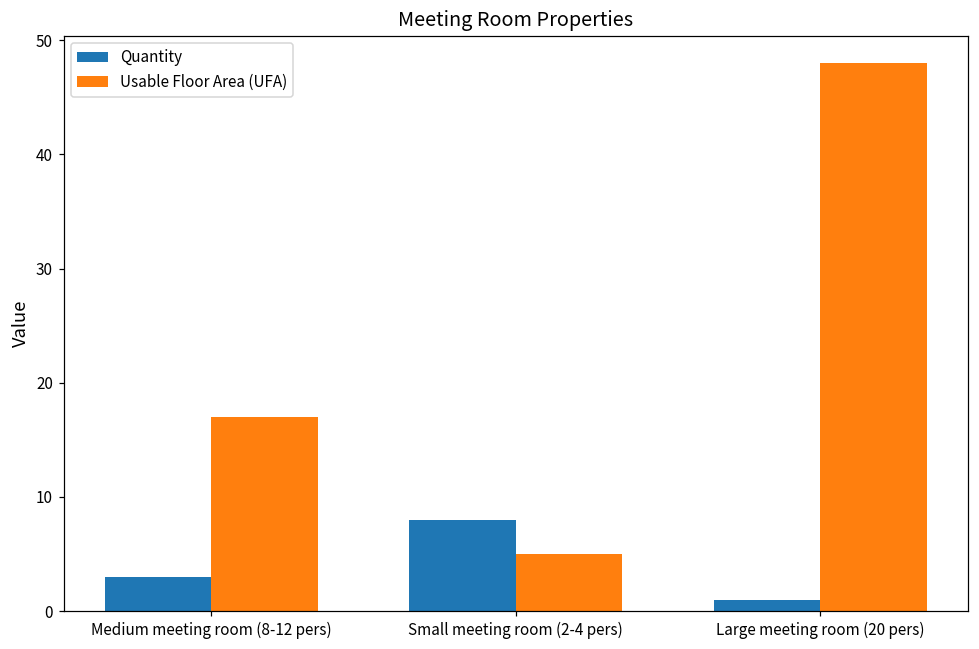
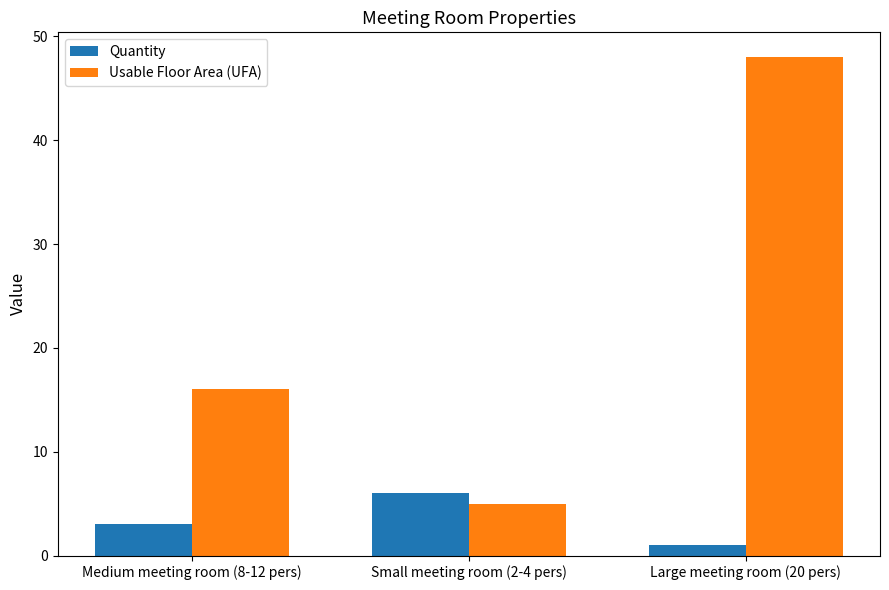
  {
    "Quantity": {
      "Medium meeting room (8-12 pers)": 3,
-     "Small meeting room (2-4 pers)": 8,
+     "Small meeting room (2-4 pers)": 6,
      "Large meeting room (20 pers)": 1
    },
    "Usable Floor Area (UFA)": {
-     "Medium meeting room (8-12 pers)": 17,
+     "Medium meeting room (8-12 pers)": 16,
      "Small meeting room (2-4 pers)": 5,
      "Large meeting room (20 pers)": 48
    }
  }
